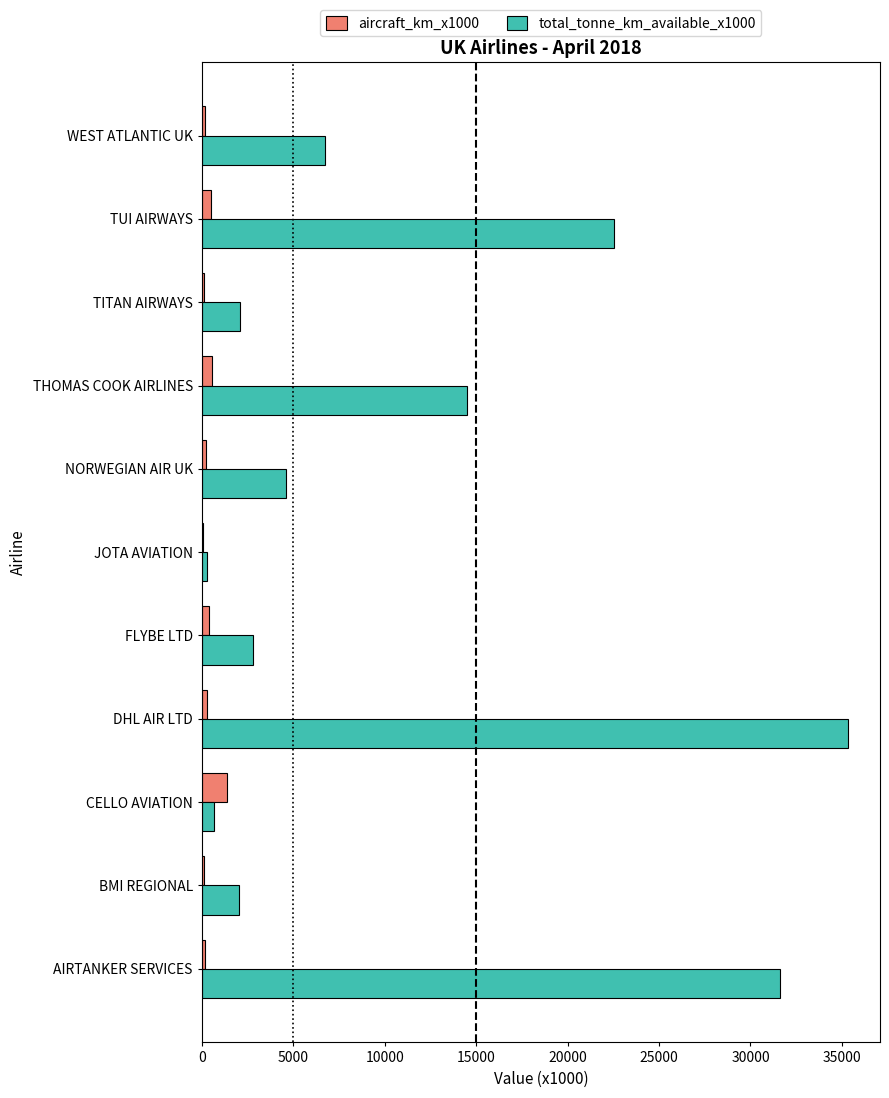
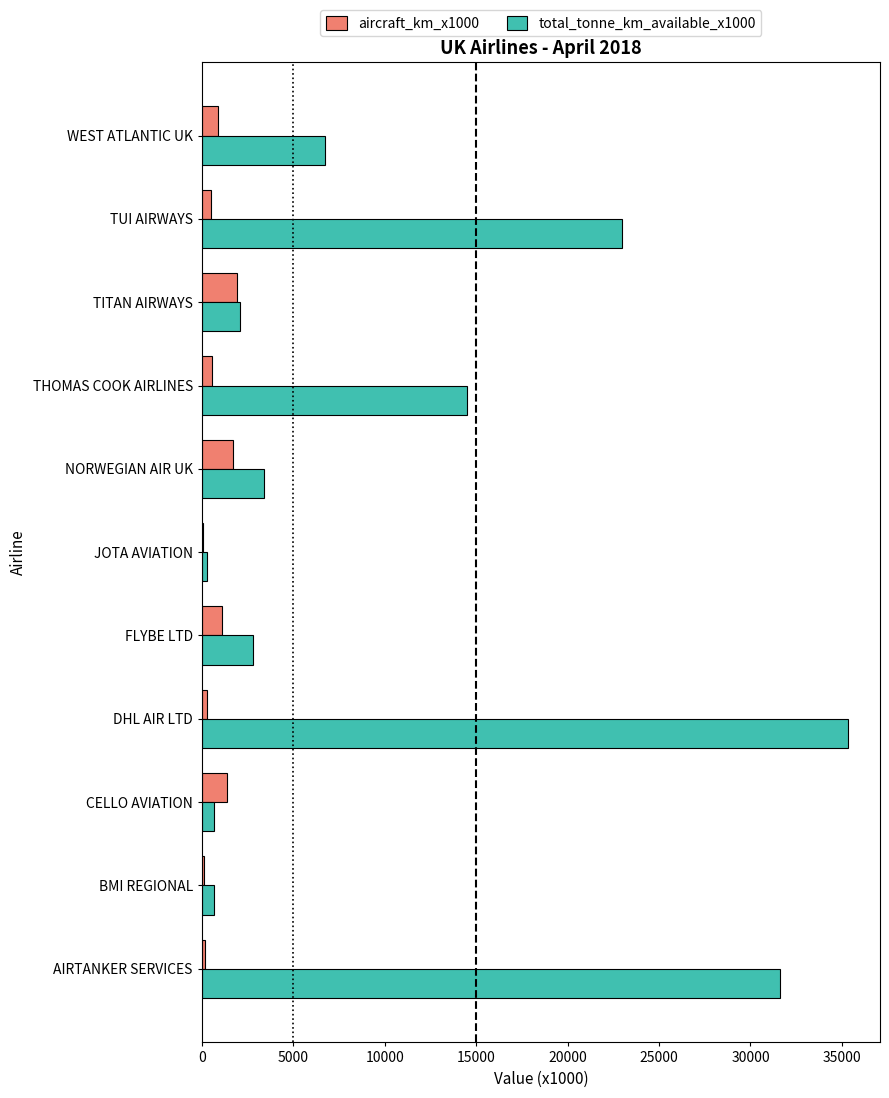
  {
    "aircraft_km_x1000": {
-     "WEST ATLANTIC UK": 200,
+     "WEST ATLANTIC UK": 900,
      "TUI AIRWAYS": 500,
-     "TITAN AIRWAYS": 100,
+     "TITAN AIRWAYS": 1900,
      "THOMAS COOK AIRLINES": 600,
-     "NORWEGIAN AIR UK": 200,
-     "FLYBE LTD": 400,
+     "NORWEGIAN AIR UK": 1700,
+     "FLYBE LTD": 1100,
      "DHL AIR LTD": 300,
      "CELLO AVIATION": 1400,
      "AIRTANKER SERVICES": 200
    },
    "total_tonne_km_available_x1000": {
      "WEST ATLANTIC UK": 6700,
-     "TUI AIRWAYS": 22500,
+     "TUI AIRWAYS": 23000,
      "TITAN AIRWAYS": 2100,
      "THOMAS COOK AIRLINES": 14500,
-     "NORWEGIAN AIR UK": 4600,
+     "NORWEGIAN AIR UK": 3400,
      "JOTA AVIATION": 300,
      "FLYBE LTD": 2800,
      "DHL AIR LTD": 35300,
      "CELLO AVIATION": 700,
-     "BMI REGIONAL": 2000,
+     "BMI REGIONAL": 700,
      "AIRTANKER SERVICES": 31600
    }
  }
